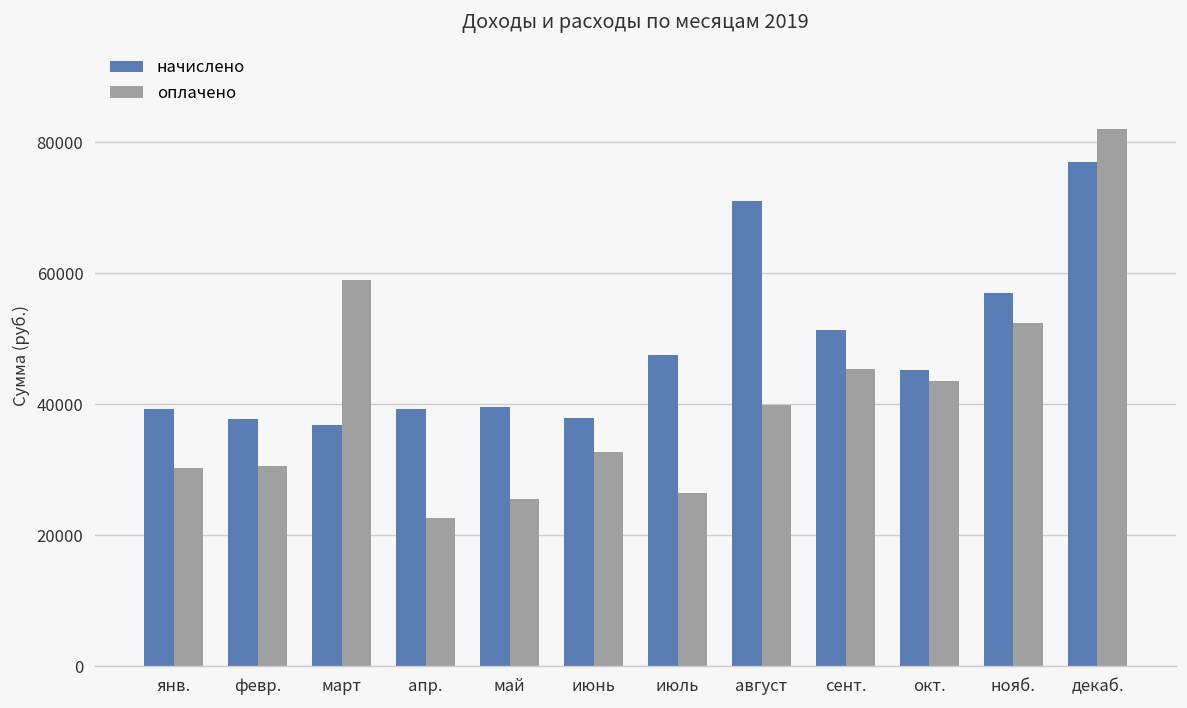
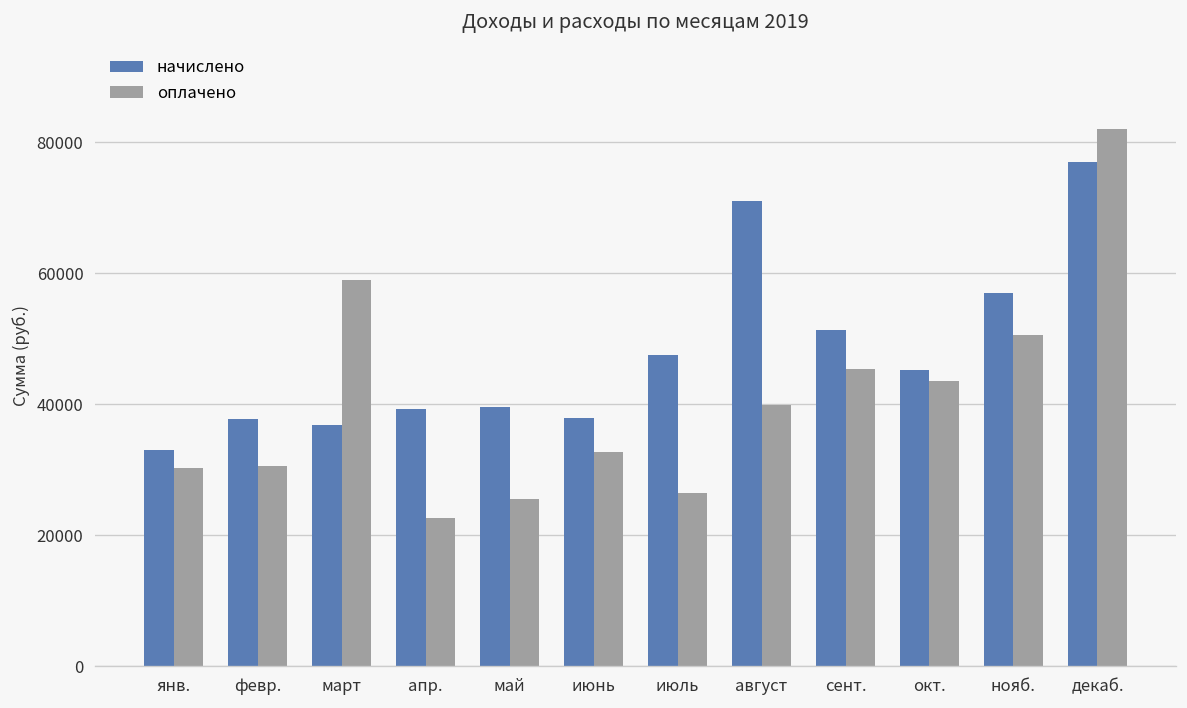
  {
    "начислено": {
-     "янв.": 39000,
+     "янв.": 33000,
      "февр.": 38000,
      "март": 37000,
      "апр.": 39000,
      "май": 40000,
      "июнь": 38000,
      "июль": 47000,
      "август": 71000,
      "сент.": 51000,
      "окт.": 45000,
      "нояб.": 57000,
      "декаб.": 77000
    },
    "оплачено": {
      "янв.": 30000,
      "февр.": 31000,
      "март": 59000,
      "апр.": 23000,
      "май": 26000,
      "июнь": 33000,
      "июль": 26000,
      "август": 40000,
      "сент.": 45000,
      "окт.": 44000,
-     "нояб.": 52000,
+     "нояб.": 51000,
      "декаб.": 82000
    }
  }
